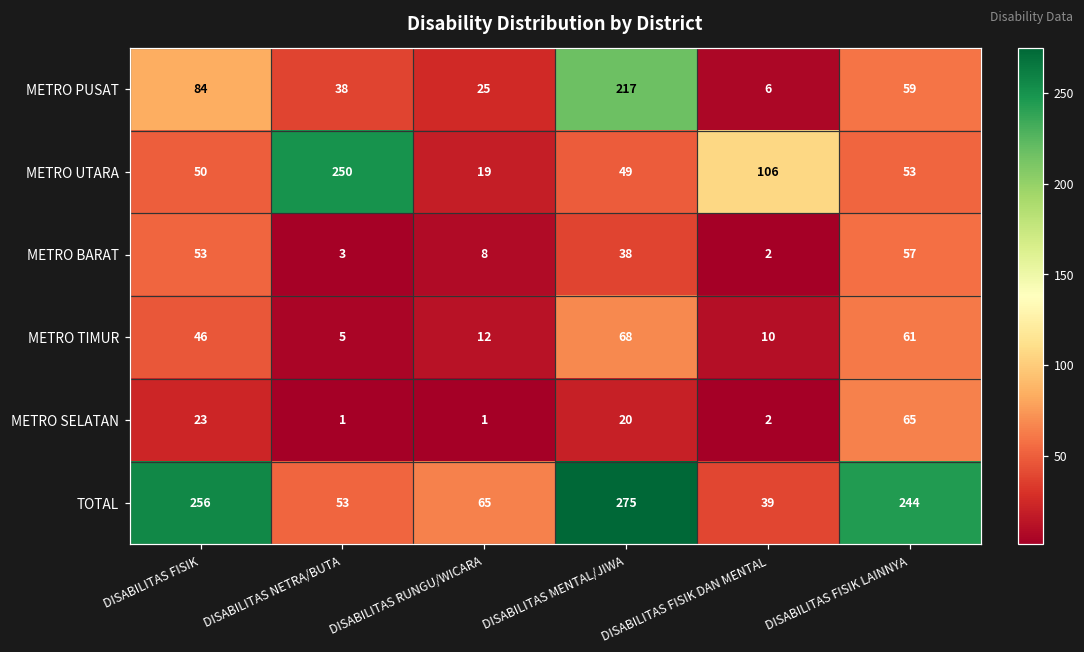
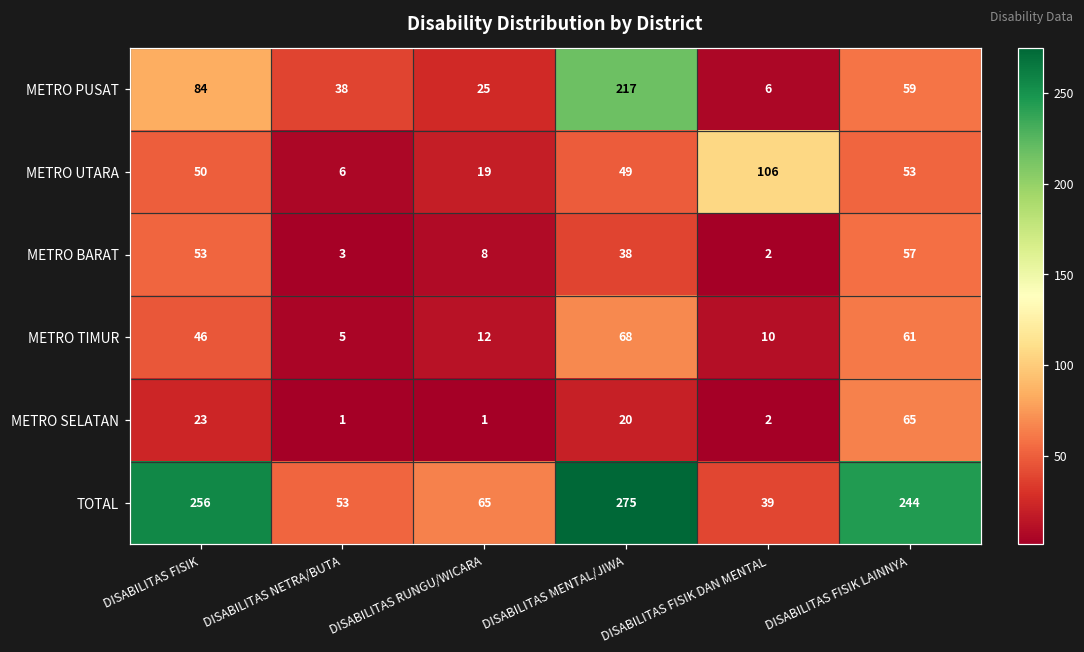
  {
    "METRO PUSAT": {
      "DISABILITAS FISIK": 84,
      "DISABILITAS NETRA/BUTA": 38,
      "DISABILITAS RUNGU/WICARA": 25,
      "DISABILITAS MENTAL/JIWA": 217,
      "DISABILITAS FISIK DAN MENTAL": 6,
      "DISABILITAS FISIK LAINNYA": 59
    },
    "METRO UTARA": {
      "DISABILITAS FISIK": 50,
-     "DISABILITAS NETRA/BUTA": 250,
+     "DISABILITAS NETRA/BUTA": 6,
      "DISABILITAS RUNGU/WICARA": 19,
      "DISABILITAS MENTAL/JIWA": 49,
      "DISABILITAS FISIK DAN MENTAL": 106,
      "DISABILITAS FISIK LAINNYA": 53
    },
    "METRO BARAT": {
      "DISABILITAS FISIK": 53,
      "DISABILITAS NETRA/BUTA": 3,
      "DISABILITAS RUNGU/WICARA": 8,
      "DISABILITAS MENTAL/JIWA": 38,
      "DISABILITAS FISIK DAN MENTAL": 2,
      "DISABILITAS FISIK LAINNYA": 57
    },
    "METRO TIMUR": {
      "DISABILITAS FISIK": 46,
      "DISABILITAS NETRA/BUTA": 5,
      "DISABILITAS RUNGU/WICARA": 12,
      "DISABILITAS MENTAL/JIWA": 68,
      "DISABILITAS FISIK DAN MENTAL": 10,
      "DISABILITAS FISIK LAINNYA": 61
    },
    "METRO SELATAN": {
      "DISABILITAS FISIK": 23,
      "DISABILITAS NETRA/BUTA": 1,
      "DISABILITAS RUNGU/WICARA": 1,
      "DISABILITAS MENTAL/JIWA": 20,
      "DISABILITAS FISIK DAN MENTAL": 2,
      "DISABILITAS FISIK LAINNYA": 65
    },
    "TOTAL": {
      "DISABILITAS FISIK": 256,
      "DISABILITAS NETRA/BUTA": 53,
      "DISABILITAS RUNGU/WICARA": 65,
      "DISABILITAS MENTAL/JIWA": 275,
      "DISABILITAS FISIK DAN MENTAL": 39,
      "DISABILITAS FISIK LAINNYA": 244
    }
  }
